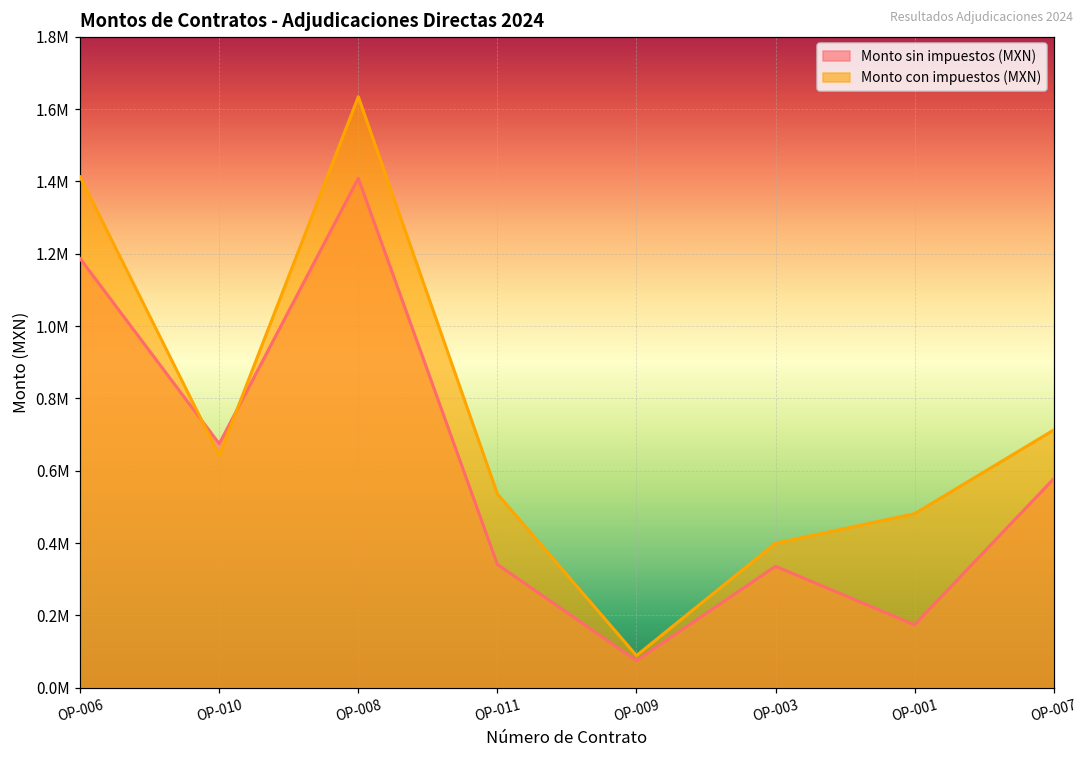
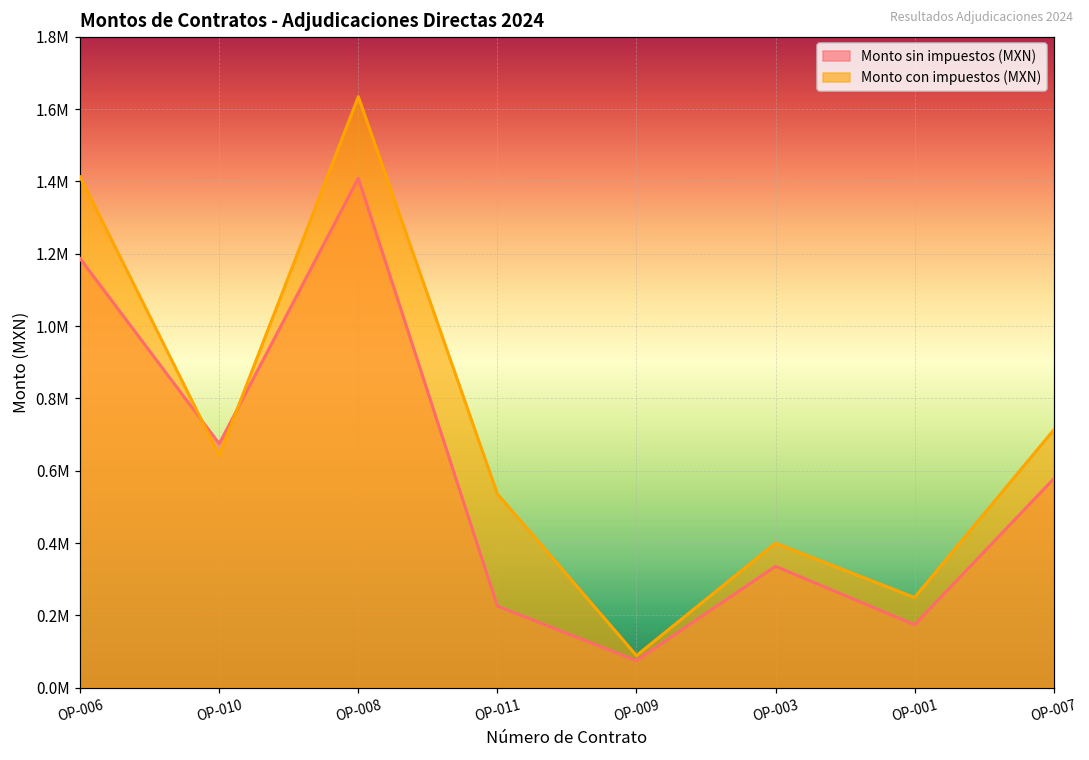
  {
    "Monto sin impuestos (MXN)": {
      "OP-006": 1190000,
      "OP-010": 670000,
      "OP-008": 1410000,
-     "OP-011": 340000,
+     "OP-011": 230000,
      "OP-009": 70000,
      "OP-003": 340000,
      "OP-001": 170000,
      "OP-007": 580000
    },
    "Monto con impuestos (MXN)": {
      "OP-006": 1410000,
      "OP-010": 640000,
      "OP-008": 1630000,
      "OP-011": 540000,
      "OP-009": 90000,
      "OP-003": 400000,
-     "OP-001": 480000,
+     "OP-001": 250000,
      "OP-007": 710000
    }
  }
